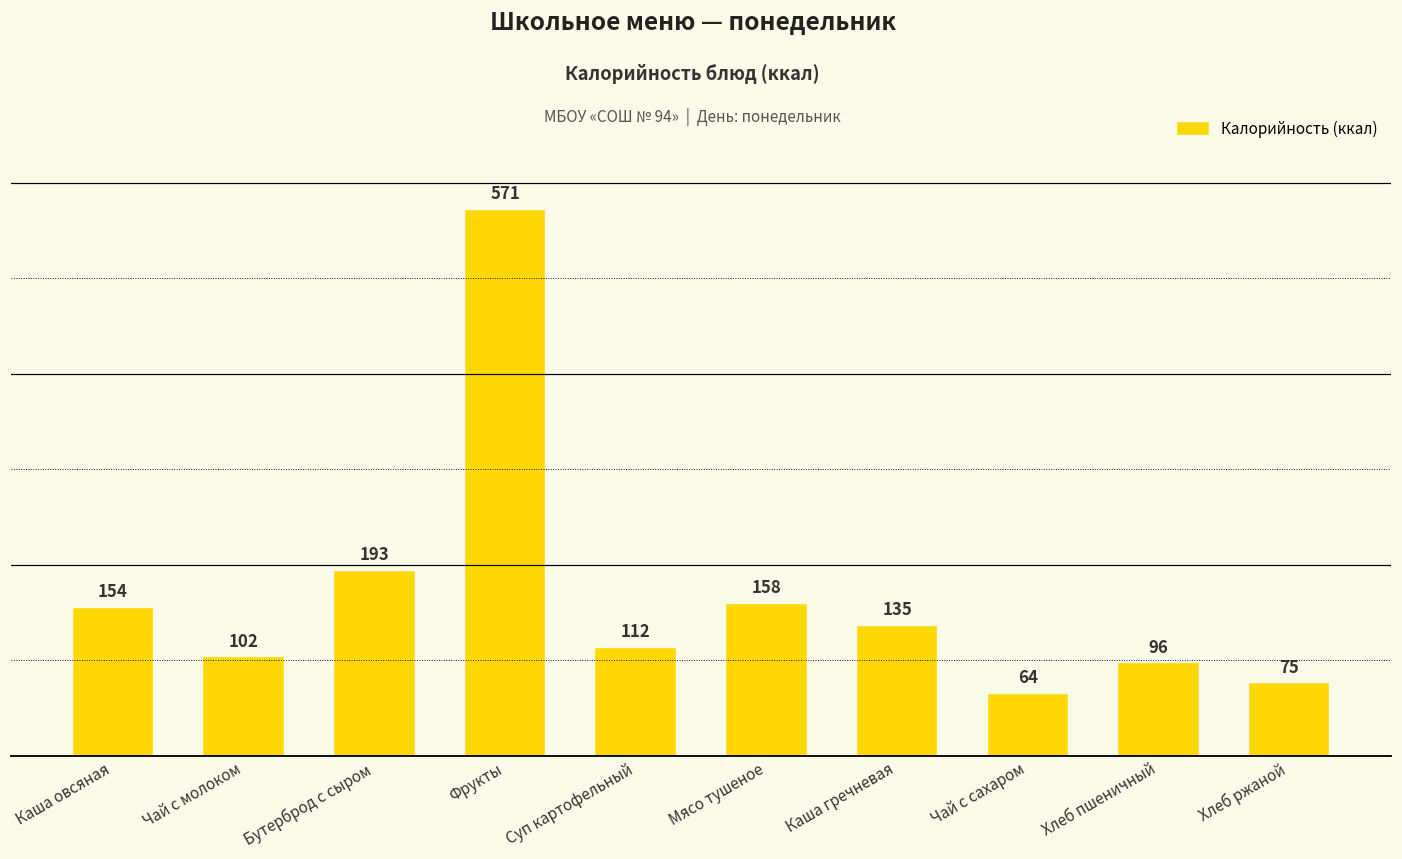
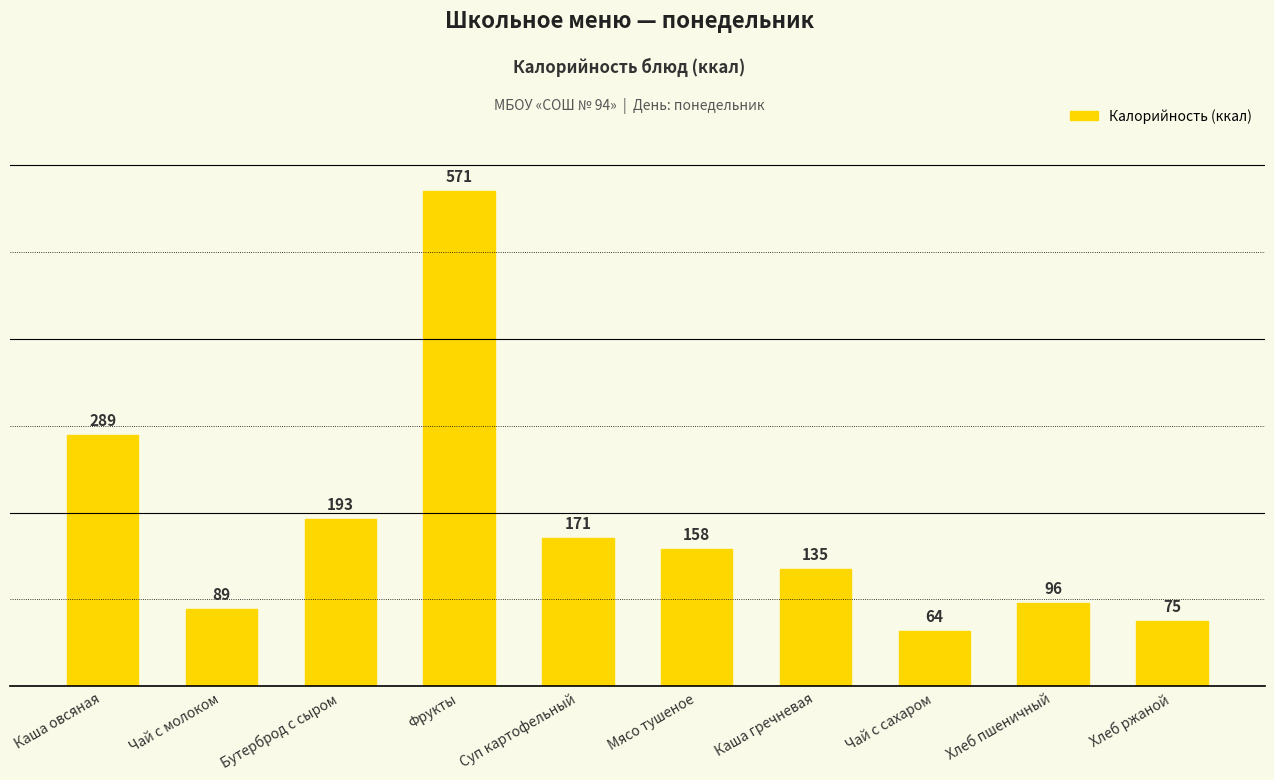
  {
-   "Каша овсяная": 154,
-   "Чай с молоком": 102,
+   "Каша овсяная": 289,
+   "Чай с молоком": 89,
    "Бутерброд с сыром": 193,
    "Фрукты": 571,
-   "Суп картофельный": 112,
+   "Суп картофельный": 171,
    "Мясо тушеное": 158,
    "Каша гречневая": 135,
    "Чай с сахаром": 64,
    "Хлеб пшеничный": 96,
    "Хлеб ржаной": 75
  }
